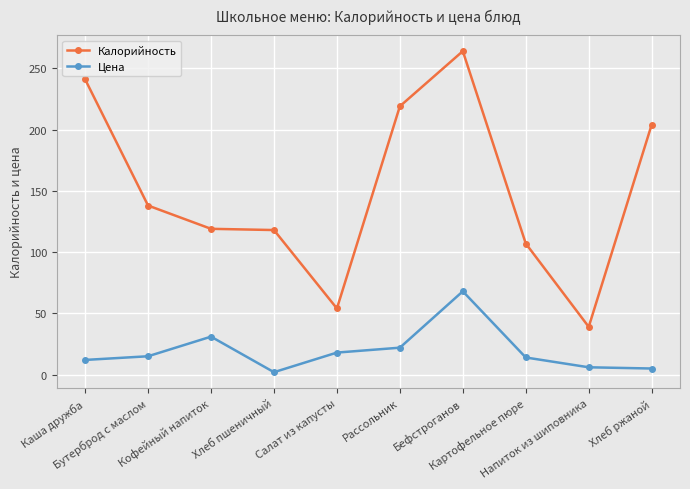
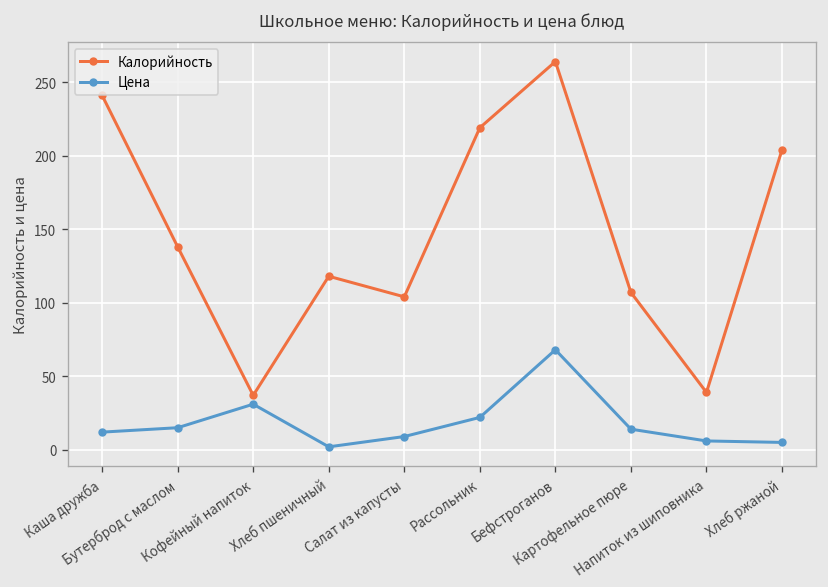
  {
    "Калорийность": {
      "Каша дружба": 241,
      "Бутерброд с маслом": 138,
-     "Кофейный напиток": 119,
+     "Кофейный напиток": 37,
      "Хлеб пшеничный": 118,
-     "Салат из капусты": 54,
+     "Салат из капусты": 104,
      "Рассольник": 219,
      "Бефстроганов": 264,
      "Картофельное пюре": 107,
      "Напиток из шиповника": 39,
      "Хлеб ржаной": 204
    },
    "Цена": {
      "Каша дружба": 12,
      "Бутерброд с маслом": 15,
      "Кофейный напиток": 31,
      "Хлеб пшеничный": 2,
-     "Салат из капусты": 18,
+     "Салат из капусты": 9,
      "Рассольник": 22,
      "Бефстроганов": 68,
      "Картофельное пюре": 14,
      "Напиток из шиповника": 6,
      "Хлеб ржаной": 5
    }
  }
